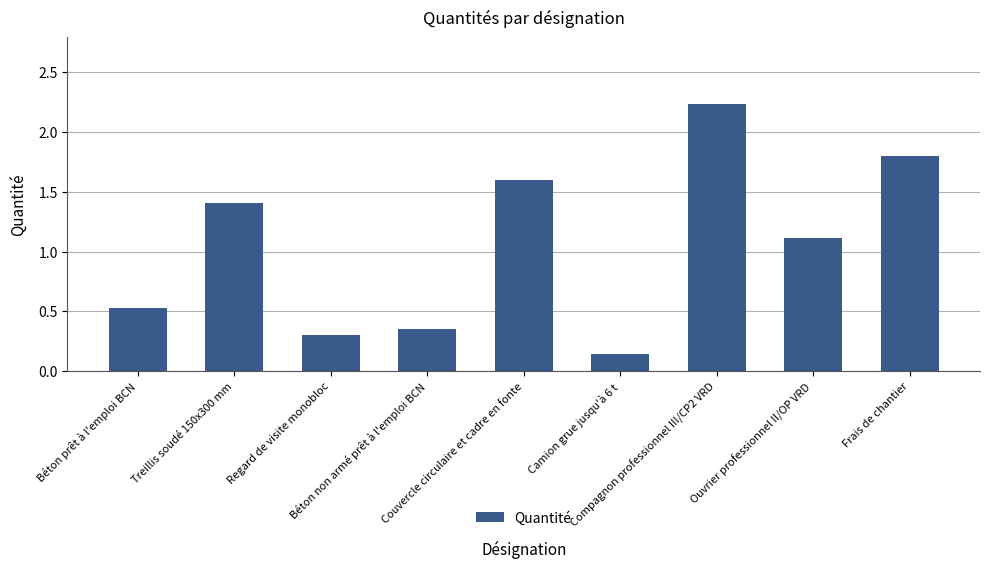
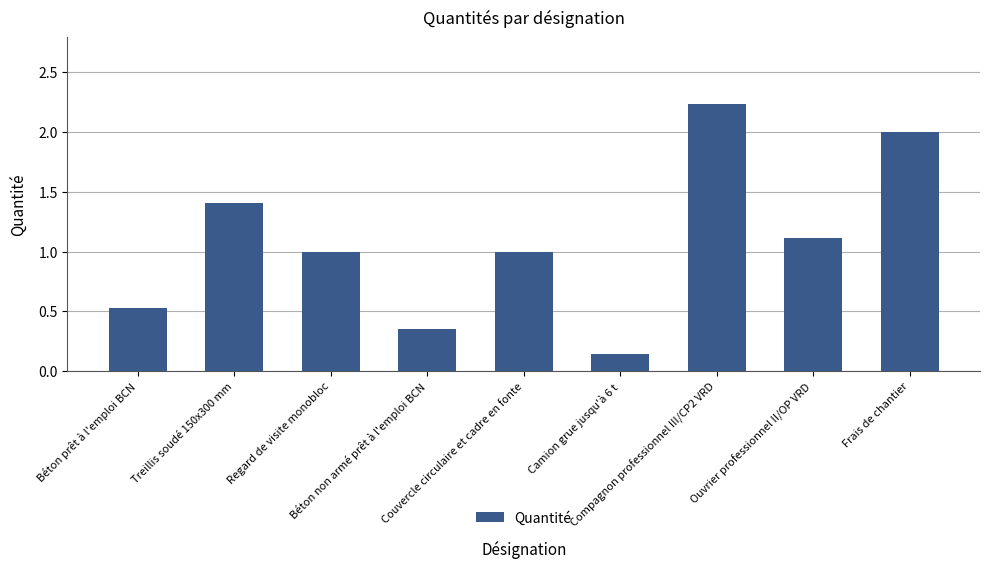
  {
    "Béton prêt à l'emploi BCN": 0.53,
    "Treillis soudé 150x300 mm": 1.4,
-   "Regard de visite monobloc": 0.3,
+   "Regard de visite monobloc": 1.0,
    "Béton non armé prêt à l'emploi BCN": 0.35,
-   "Couvercle circulaire et cadre en fonte": 1.6,
+   "Couvercle circulaire et cadre en fonte": 1.0,
    "Camion grue jusqu'à 6 t": 0.14,
    "Compagnon professionnel III/CP2 VRD": 2.23,
    "Ouvrier professionnel II/OP VRD": 1.1,
-   "Frais de chantier": 1.8
+   "Frais de chantier": 2.0
  }
